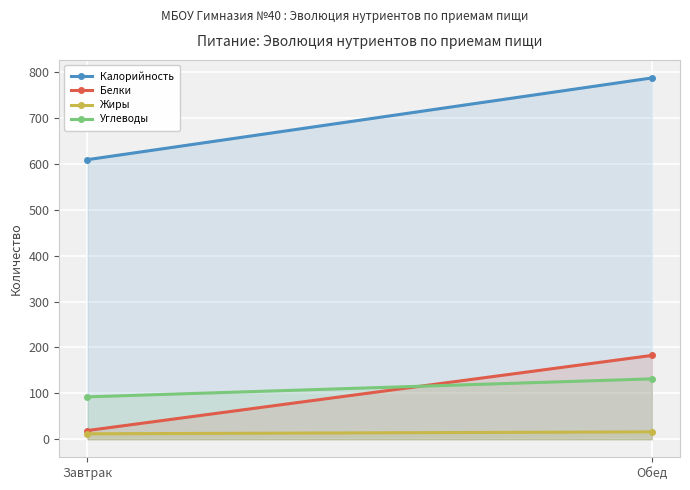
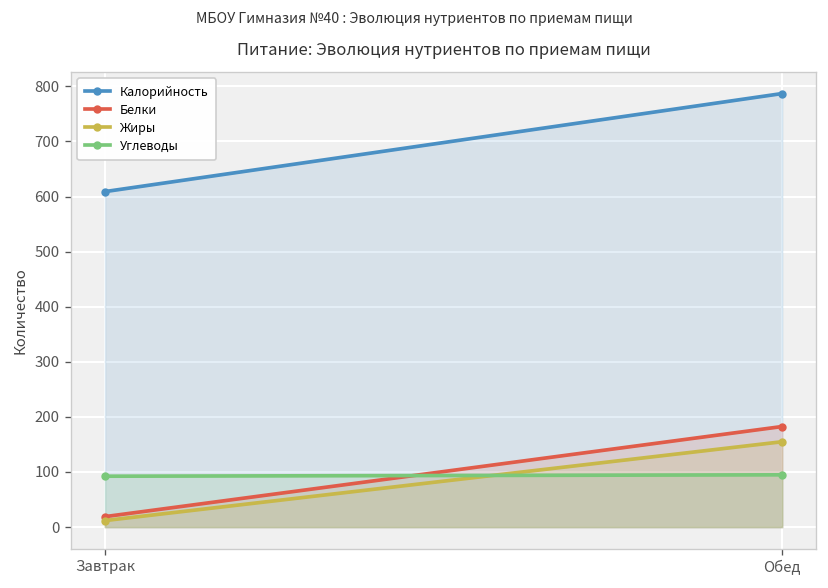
  {
    "Калорийность": {
      "Завтрак": 610,
      "Обед": 790
    },
    "Белки": {
      "Завтрак": 20,
      "Обед": 180
    },
    "Жиры": {
      "Завтрак": 10,
-     "Обед": 20
+     "Обед": 150
    },
    "Углеводы": {
      "Завтрак": 90,
-     "Обед": 130
+     "Обед": 90
    }
  }
